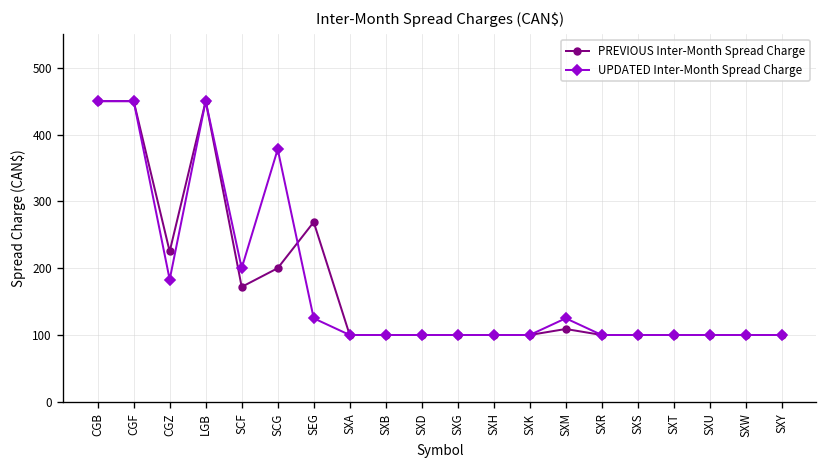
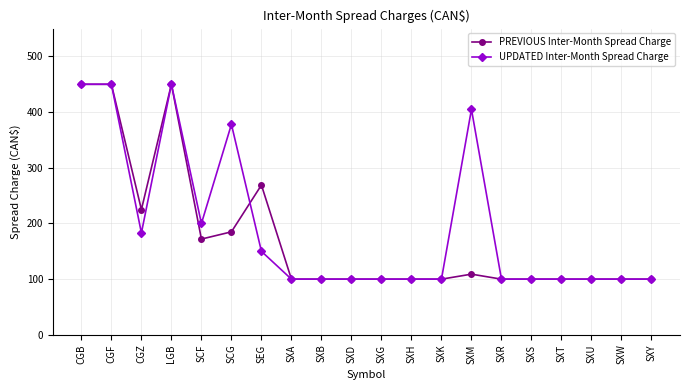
  {
    "PREVIOUS Inter-Month Spread Charge": {
      "CGZ": 230,
      "SCF": 170,
-     "SCG": 200,
+     "SCG": 190,
      "SEG": 270,
      "SXM": 110
    },
    "UPDATED Inter-Month Spread Charge": {
      "CGZ": 180,
      "SCF": 200,
      "SCG": 380,
-     "SEG": 130,
-     "SXM": 130
+     "SEG": 150,
+     "SXM": 410
    }
  }
